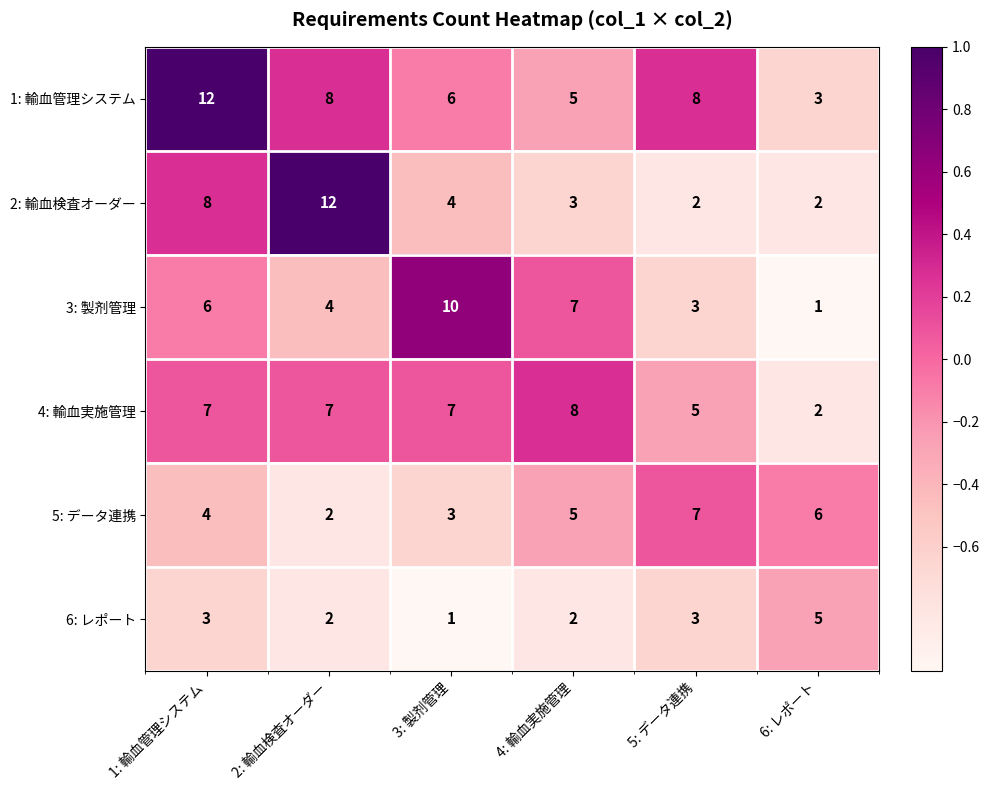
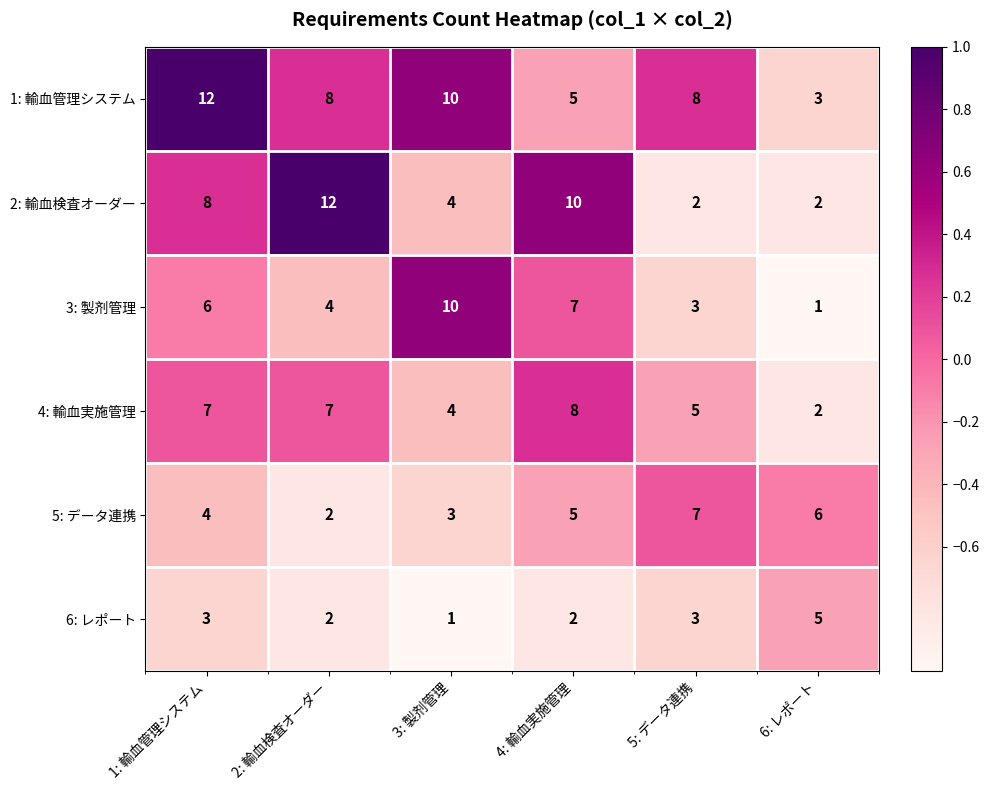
  {
    "1: 輸血管理システム": {
      "1: 輸血管理システム": 12,
      "2: 輸血検査オーダー": 8,
-     "3: 製剂管理": 6,
+     "3: 製剂管理": 10,
      "4: 輸血実施管理": 5,
      "5: データ連携": 8,
      "6: レポート": 3
    },
    "2: 輸血検査オーダー": {
      "1: 輸血管理システム": 8,
      "2: 輸血検査オーダー": 12,
      "3: 製剂管理": 4,
-     "4: 輸血実施管理": 3,
+     "4: 輸血実施管理": 10,
      "5: データ連携": 2,
      "6: レポート": 2
    },
    "3: 製剂管理": {
      "1: 輸血管理システム": 6,
      "2: 輸血検査オーダー": 4,
      "3: 製剂管理": 10,
      "4: 輸血実施管理": 7,
      "5: データ連携": 3,
      "6: レポート": 1
    },
    "4: 輸血実施管理": {
      "1: 輸血管理システム": 7,
      "2: 輸血検査オーダー": 7,
-     "3: 製剂管理": 7,
+     "3: 製剂管理": 4,
      "4: 輸血実施管理": 8,
      "5: データ連携": 5,
      "6: レポート": 2
    },
    "5: データ連携": {
      "1: 輸血管理システム": 4,
      "2: 輸血検査オーダー": 2,
      "3: 製剂管理": 3,
      "4: 輸血実施管理": 5,
      "5: データ連携": 7,
      "6: レポート": 6
    },
    "6: レポート": {
      "1: 輸血管理システム": 3,
      "2: 輸血検査オーダー": 2,
      "3: 製剂管理": 1,
      "4: 輸血実施管理": 2,
      "5: データ連携": 3,
      "6: レポート": 5
    }
  }
